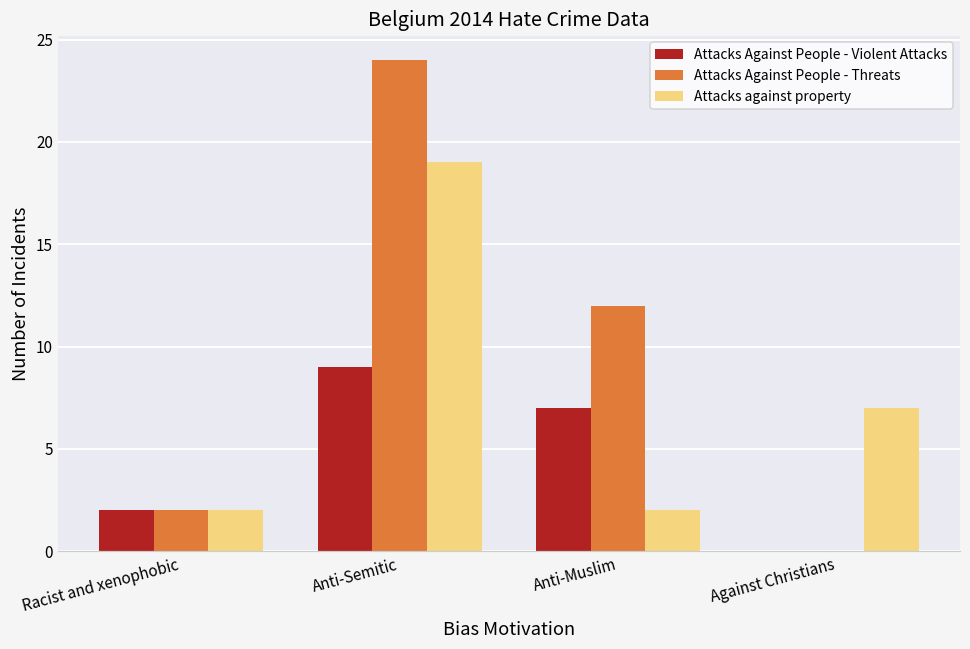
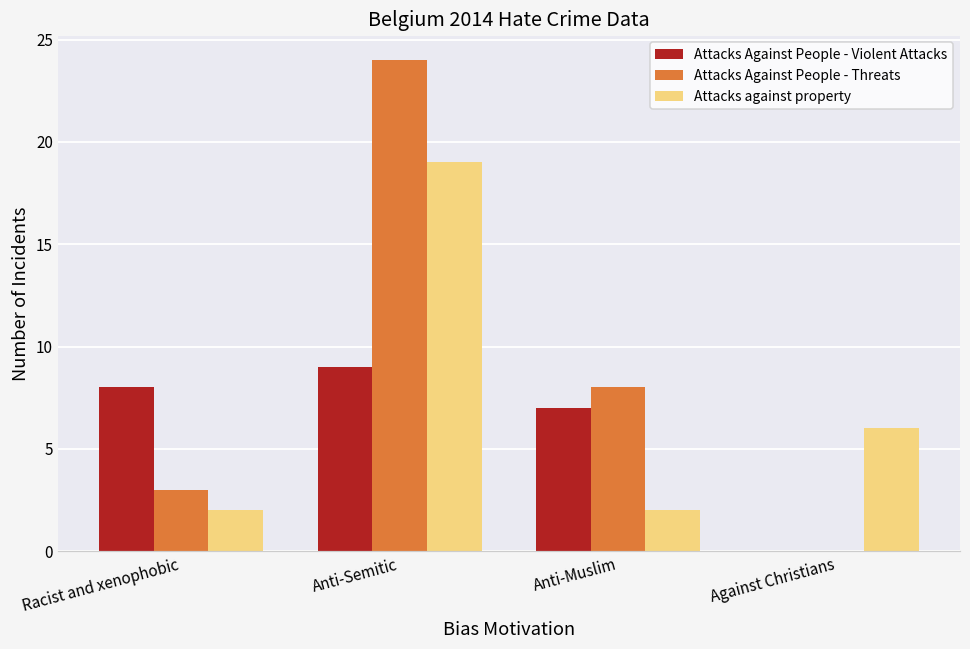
  {
    "Attacks Against People - Violent Attacks": {
-     "Racist and xenophobic": 2,
+     "Racist and xenophobic": 8,
      "Anti-Semitic": 9,
      "Anti-Muslim": 7,
      "Against Christians": 0
    },
    "Attacks Against People - Threats": {
-     "Racist and xenophobic": 2,
+     "Racist and xenophobic": 3,
      "Anti-Semitic": 24,
-     "Anti-Muslim": 12,
+     "Anti-Muslim": 8,
      "Against Christians": 0
    },
    "Attacks against property": {
      "Racist and xenophobic": 2,
      "Anti-Semitic": 19,
      "Anti-Muslim": 2,
-     "Against Christians": 7
+     "Against Christians": 6
    }
  }
